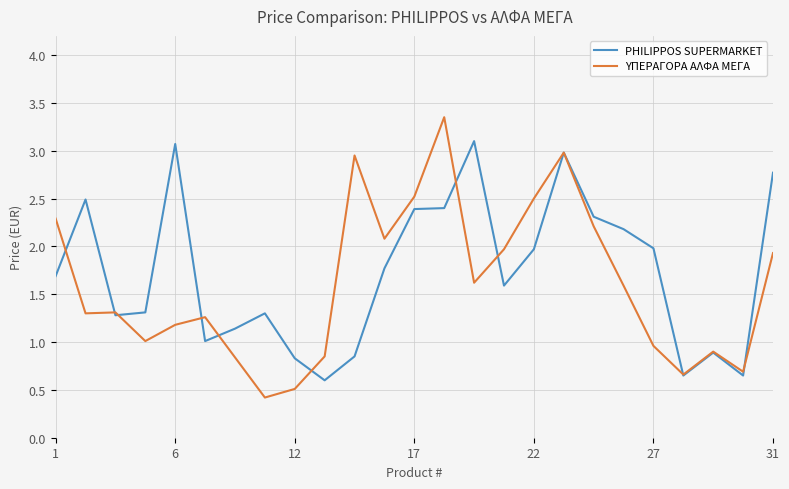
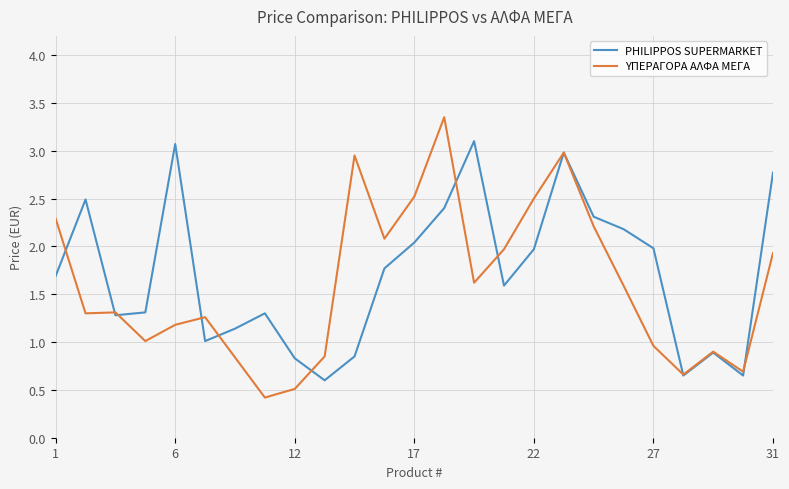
  {
    "PHILIPPOS SUPERMARKET": {
      "1": 1.7,
      "6": 3.1,
      "12": 0.8,
-     "17": 2.4,
+     "17": 2.0,
      "22": 2.0,
      "27": 2.0,
      "31": 2.8
    },
    "ΥΠΕΡΑΓΟΡΑ ΑΛΦΑ ΜΕΓΑ": {
      "1": 2.3,
      "6": 1.2,
      "12": 0.5,
      "17": 2.5,
      "22": 2.5,
      "27": 1.0,
      "31": 1.9
    }
  }
